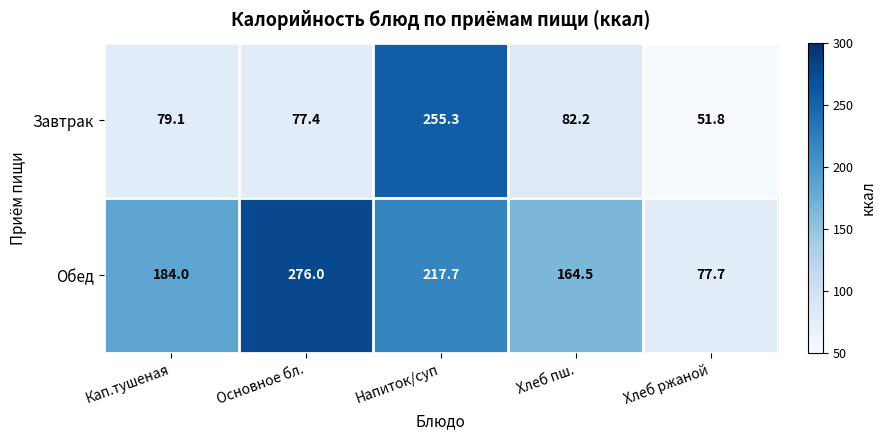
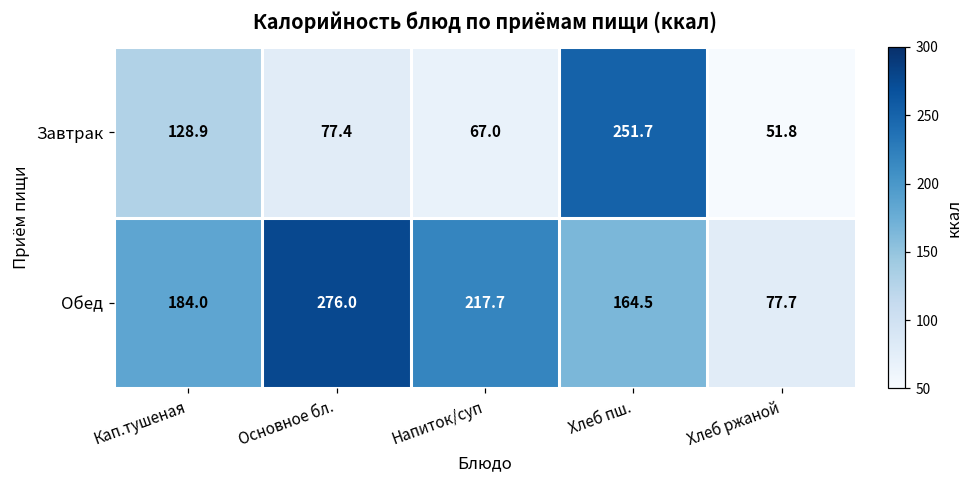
  {
    "Завтрак": {
-     "Кап.тушеная": 79.1,
+     "Кап.тушеная": 128.9,
      "Основное бл.": 77.4,
-     "Напиток/суп": 255.3,
-     "Хлеб пш.": 82.2,
+     "Напиток/суп": 67.0,
+     "Хлеб пш.": 251.7,
      "Хлеб ржаной": 51.8
    },
    "Обед": {
      "Кап.тушеная": 184.0,
      "Основное бл.": 276.0,
      "Напиток/суп": 217.7,
      "Хлеб пш.": 164.5,
      "Хлеб ржаной": 77.7
    }
  }
